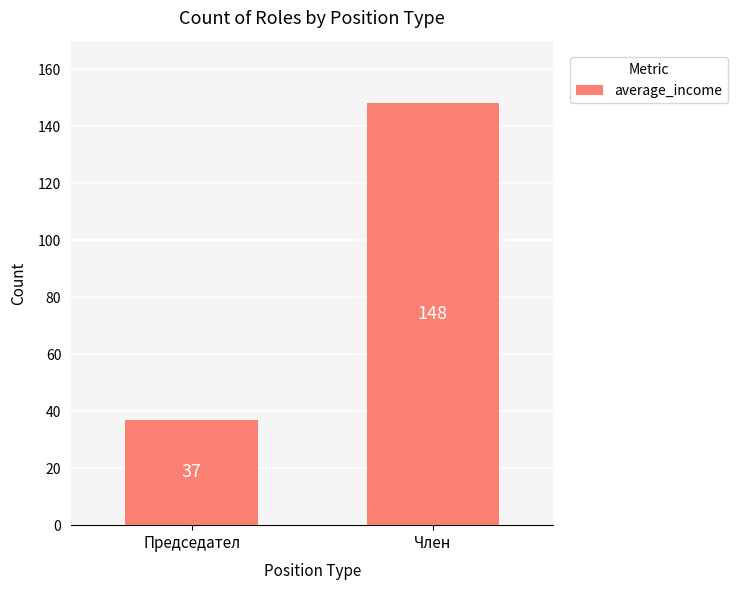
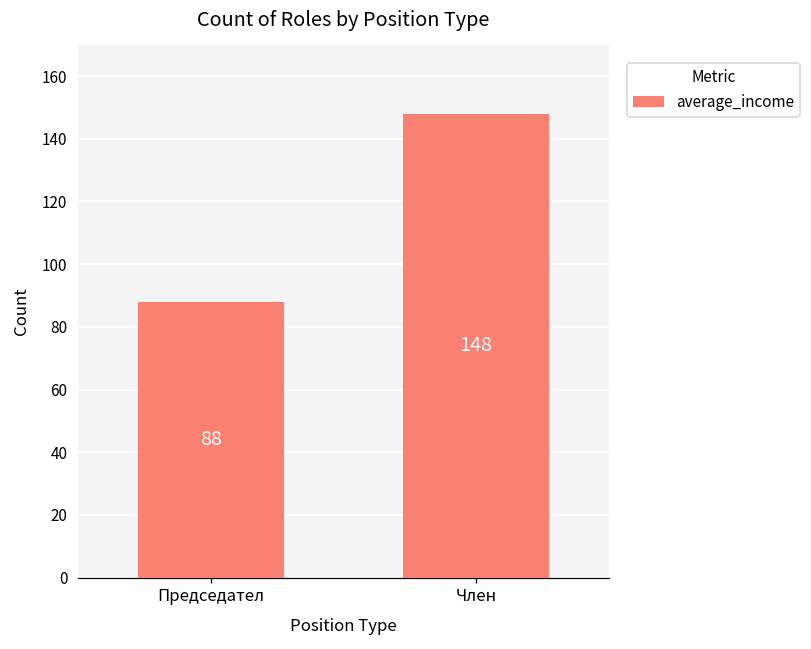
  {
-   "Председател": 37,
+   "Председател": 88,
    "Член": 148
  }
